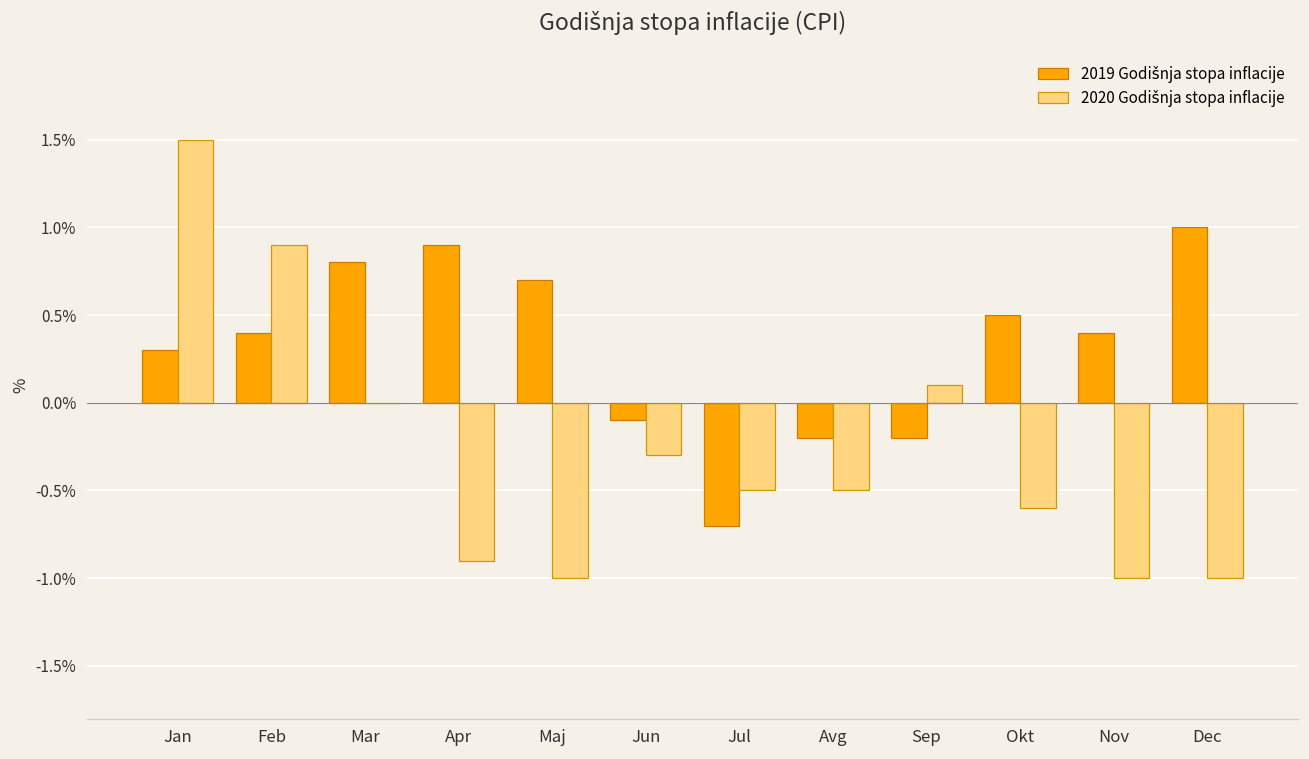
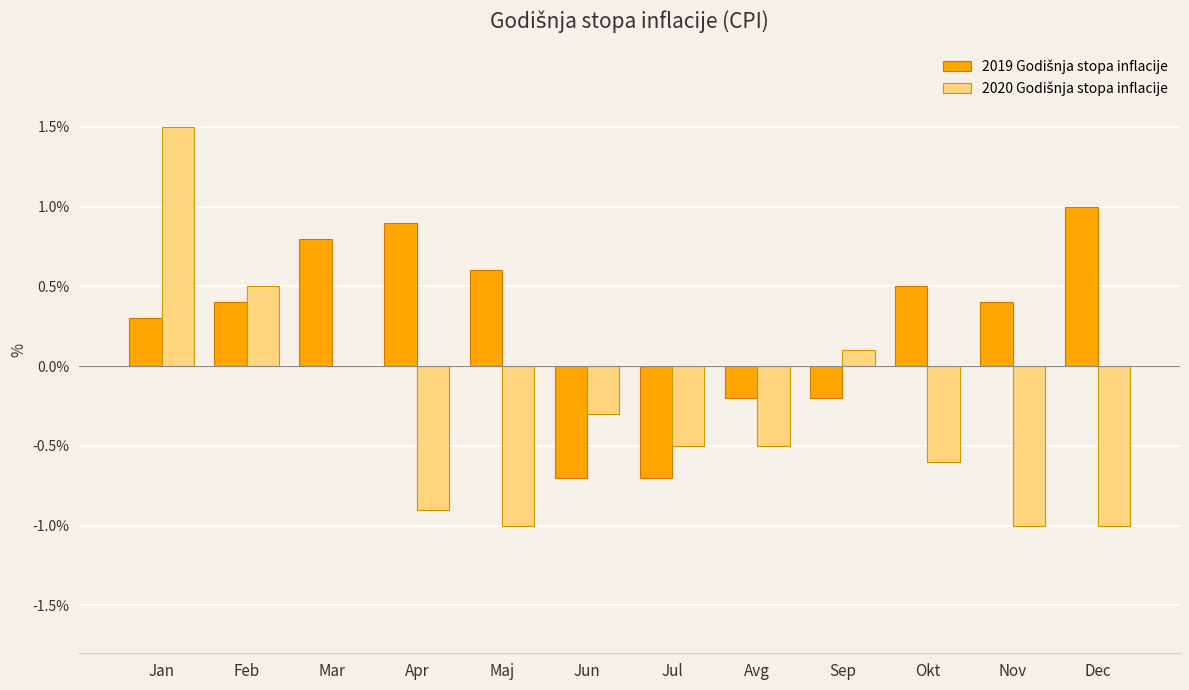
  {
    "2019 Godišnja stopa inflacije": {
      "Jan": "0.3%",
      "Feb": "0.4%",
      "Mar": "0.8%",
      "Apr": "0.9%",
-     "Maj": "0.7%",
-     "Jun": "-0.1%",
+     "Maj": "0.6%",
+     "Jun": "-0.7%",
      "Jul": "-0.7%",
      "Avg": "-0.2%",
      "Sep": "-0.2%",
      "Okt": "0.5%",
      "Nov": "0.4%",
      "Dec": "1.0%"
    },
    "2020 Godišnja stopa inflacije": {
      "Jan": "1.5%",
-     "Feb": "0.9%",
+     "Feb": "0.5%",
      "Mar": "0.0%",
      "Apr": "-0.9%",
      "Maj": "-1.0%",
      "Jun": "-0.3%",
      "Jul": "-0.5%",
      "Avg": "-0.5%",
      "Sep": "0.1%",
      "Okt": "-0.6%",
      "Nov": "-1.0%",
      "Dec": "-1.0%"
    }
  }
